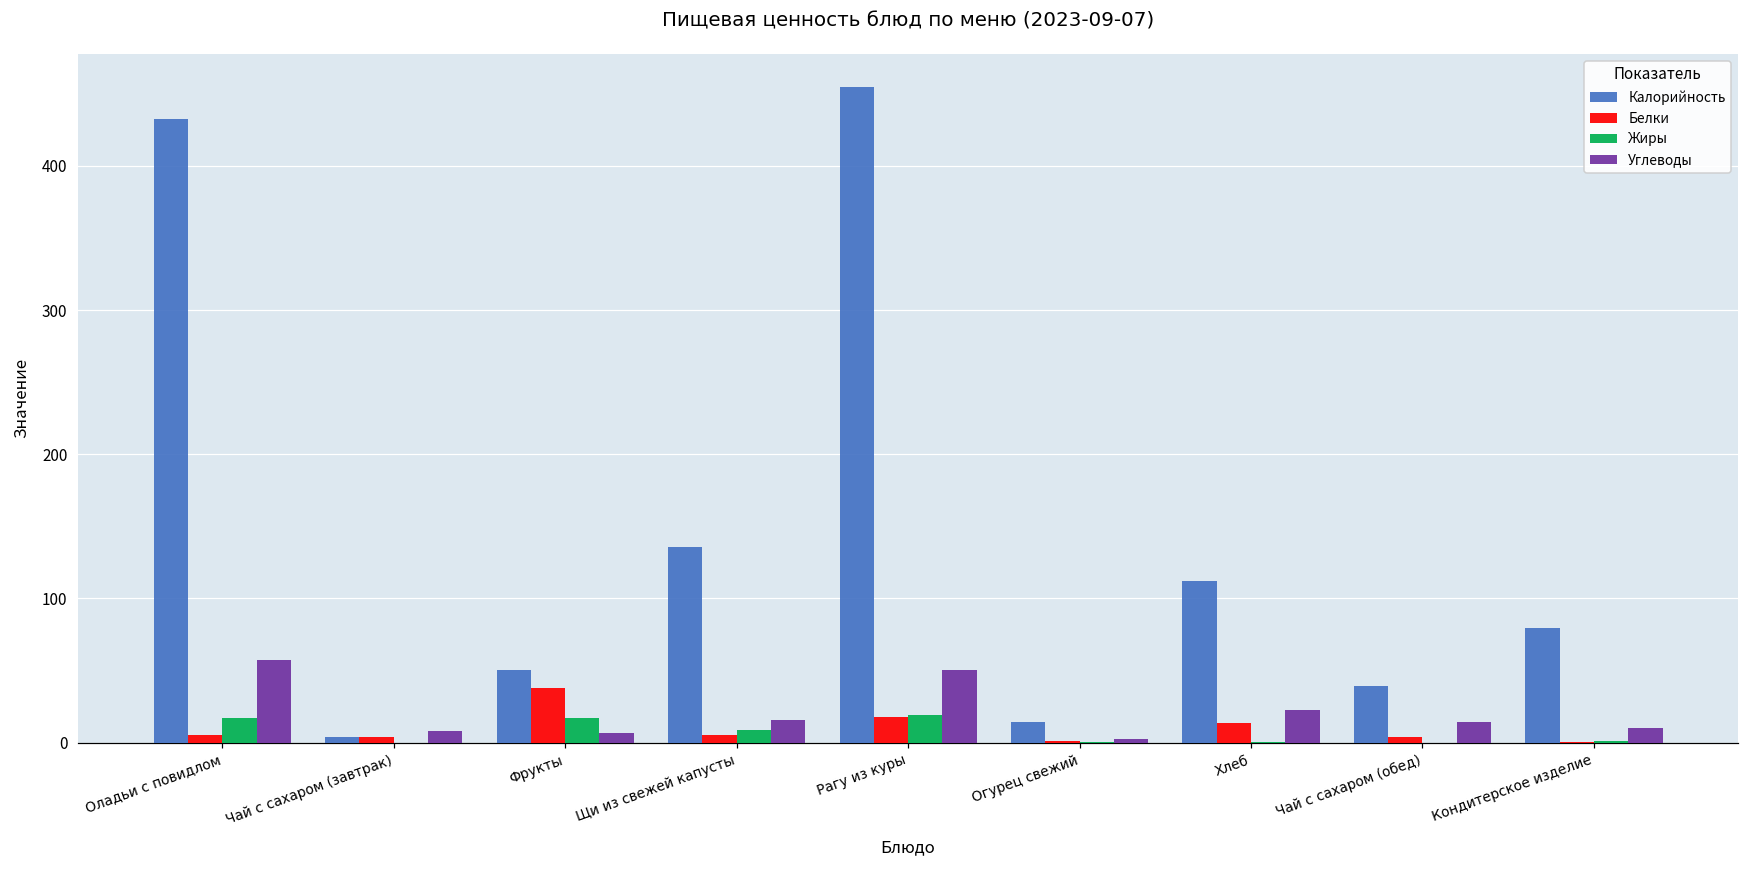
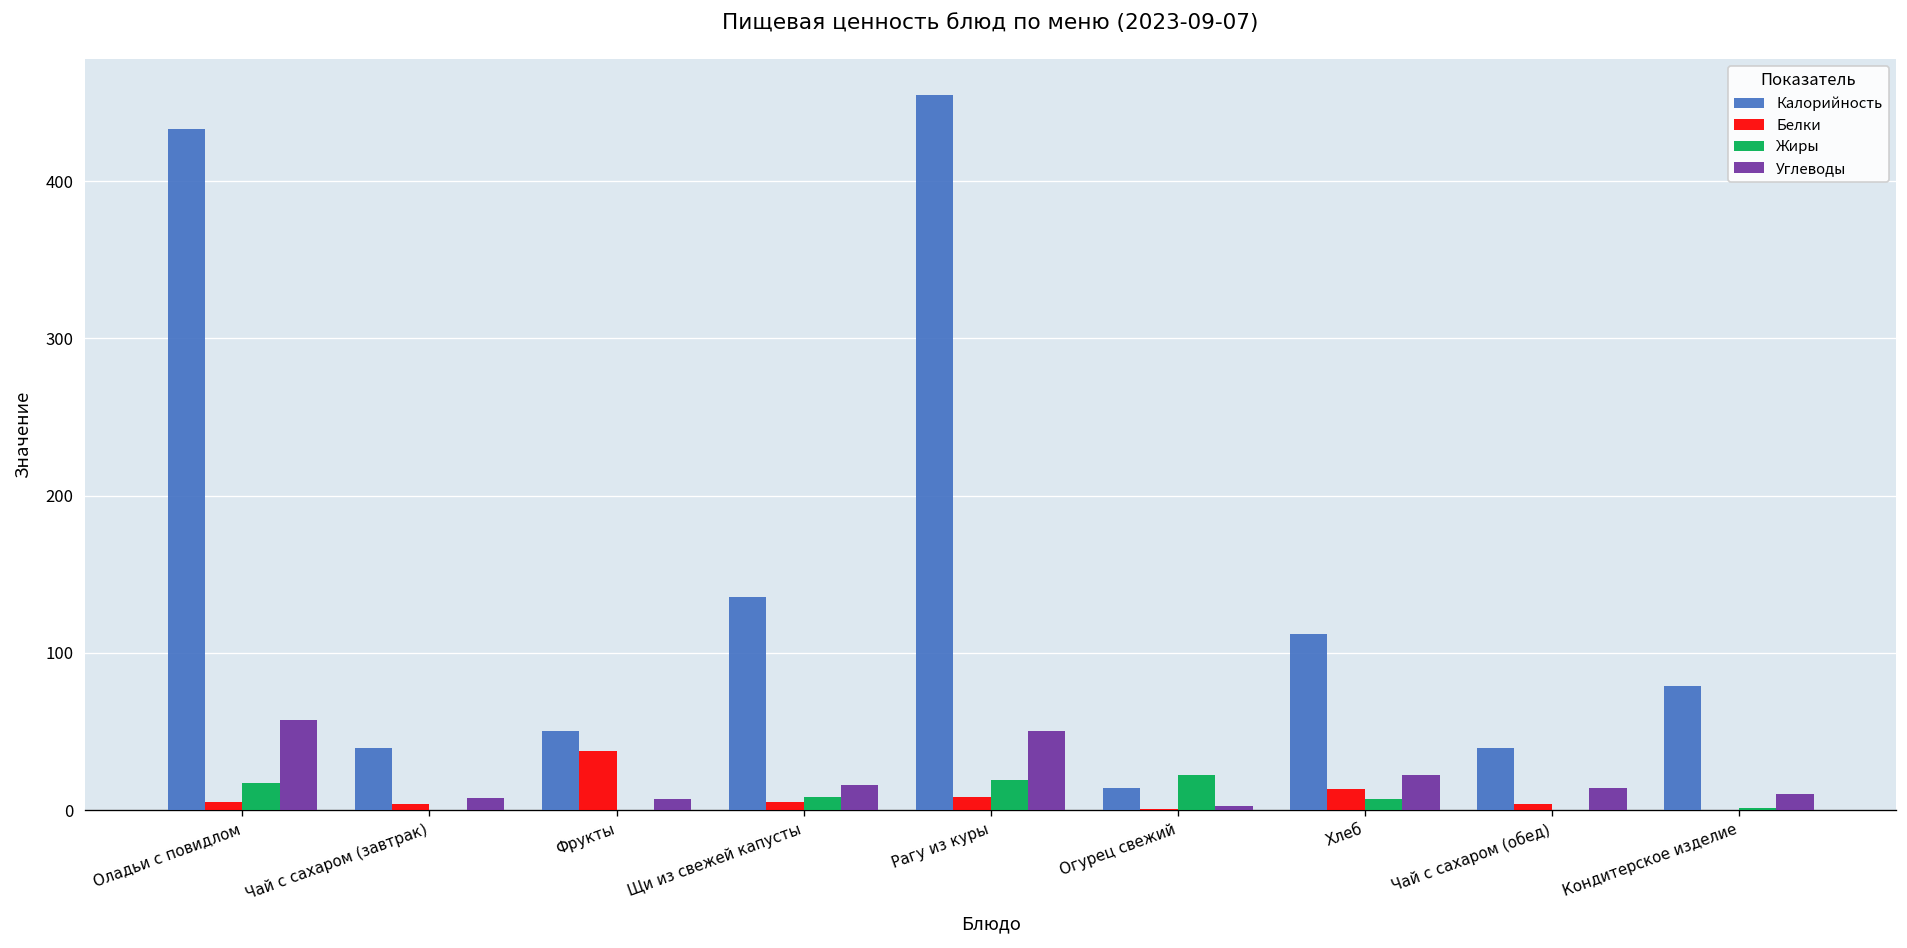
  {
    "Калорийность": {
      "Оладьи с повидлом": 433,
-     "Чай с сахаром (завтрак)": 4,
+     "Чай с сахаром (завтрак)": 39,
      "Фрукты": 50,
      "Щи из свежей капусты": 136,
      "Рагу из куры": 455,
      "Огурец свежий": 14,
      "Хлеб": 112,
      "Чай с сахаром (обед)": 39,
      "Кондитерское изделие": 79
    },
    "Белки": {
      "Оладьи с повидлом": 5,
      "Чай с сахаром (завтрак)": 4,
      "Фрукты": 38,
      "Щи из свежей капусты": 5,
-     "Рагу из куры": 18,
+     "Рагу из куры": 8,
      "Хлеб": 13,
      "Чай с сахаром (обед)": 4
    },
    "Жиры": {
      "Оладьи с повидлом": 17,
      "Чай с сахаром (завтрак)": 0,
-     "Фрукты": 17,
+     "Фрукты": 0,
      "Щи из свежей капусты": 9,
      "Рагу из куры": 19,
-     "Огурец свежий": 0,
-     "Хлеб": 1,
+     "Огурец свежий": 22,
+     "Хлеб": 7,
      "Чай с сахаром (обед)": 0
    },
    "Углеводы": {
      "Оладьи с повидлом": 57,
      "Чай с сахаром (завтрак)": 8,
      "Фрукты": 7,
      "Щи из свежей капусты": 16,
      "Рагу из куры": 50,
      "Огурец свежий": 3,
      "Хлеб": 22,
      "Чай с сахаром (обед)": 14,
      "Кондитерское изделие": 10
    }
  }
